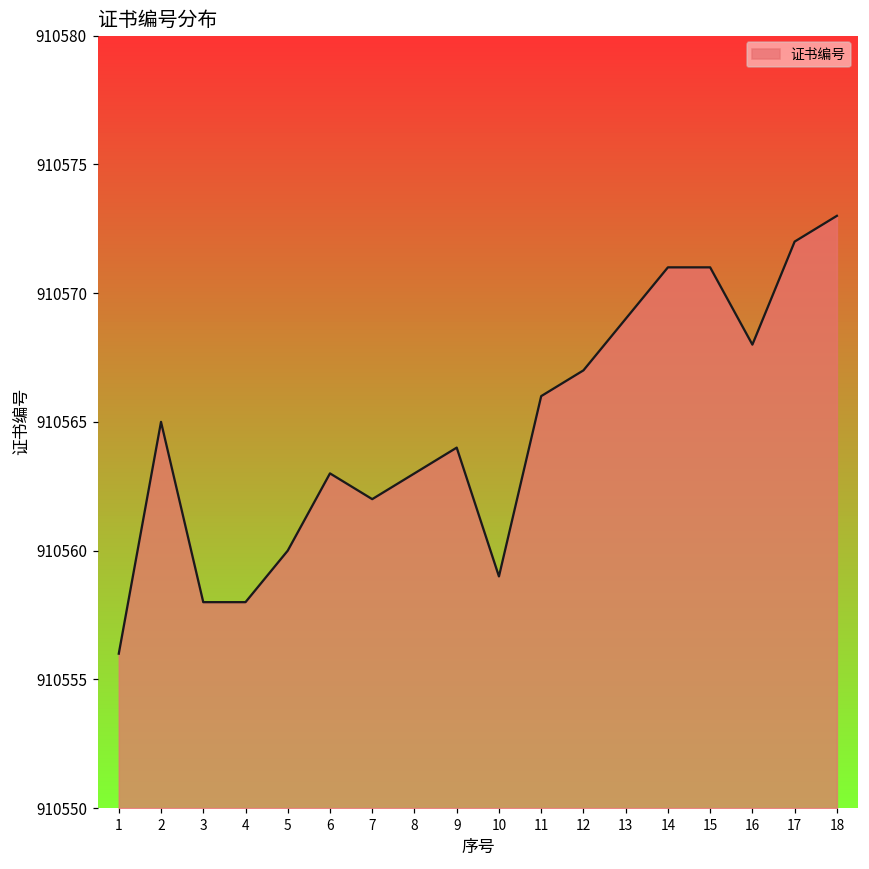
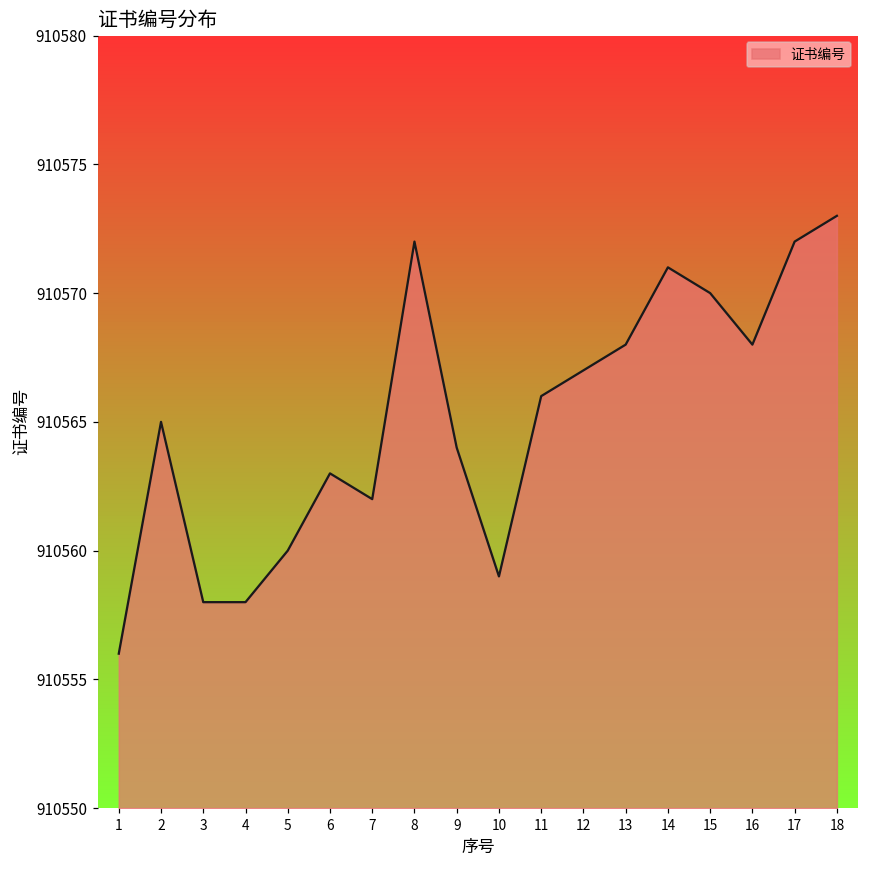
  {
    "1": 910556,
    "2": 910565,
    "3": 910558,
    "4": 910558,
    "5": 910560,
    "6": 910563,
    "7": 910562,
-   "8": 910563,
+   "8": 910572,
    "9": 910564,
    "10": 910559,
    "11": 910566,
    "12": 910567,
-   "13": 910569,
+   "13": 910568,
    "14": 910571,
-   "15": 910571,
+   "15": 910570,
    "16": 910568,
    "17": 910572,
    "18": 910573
  }
